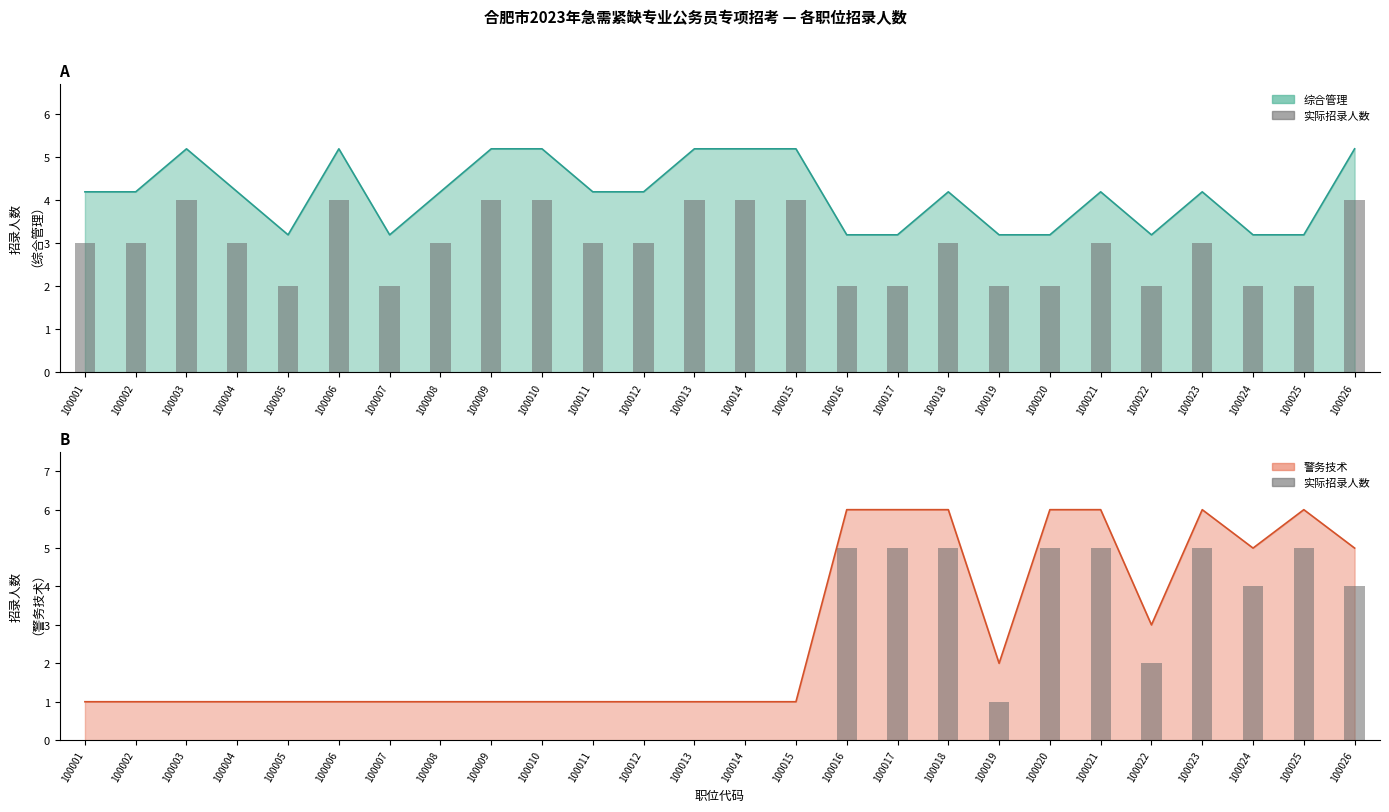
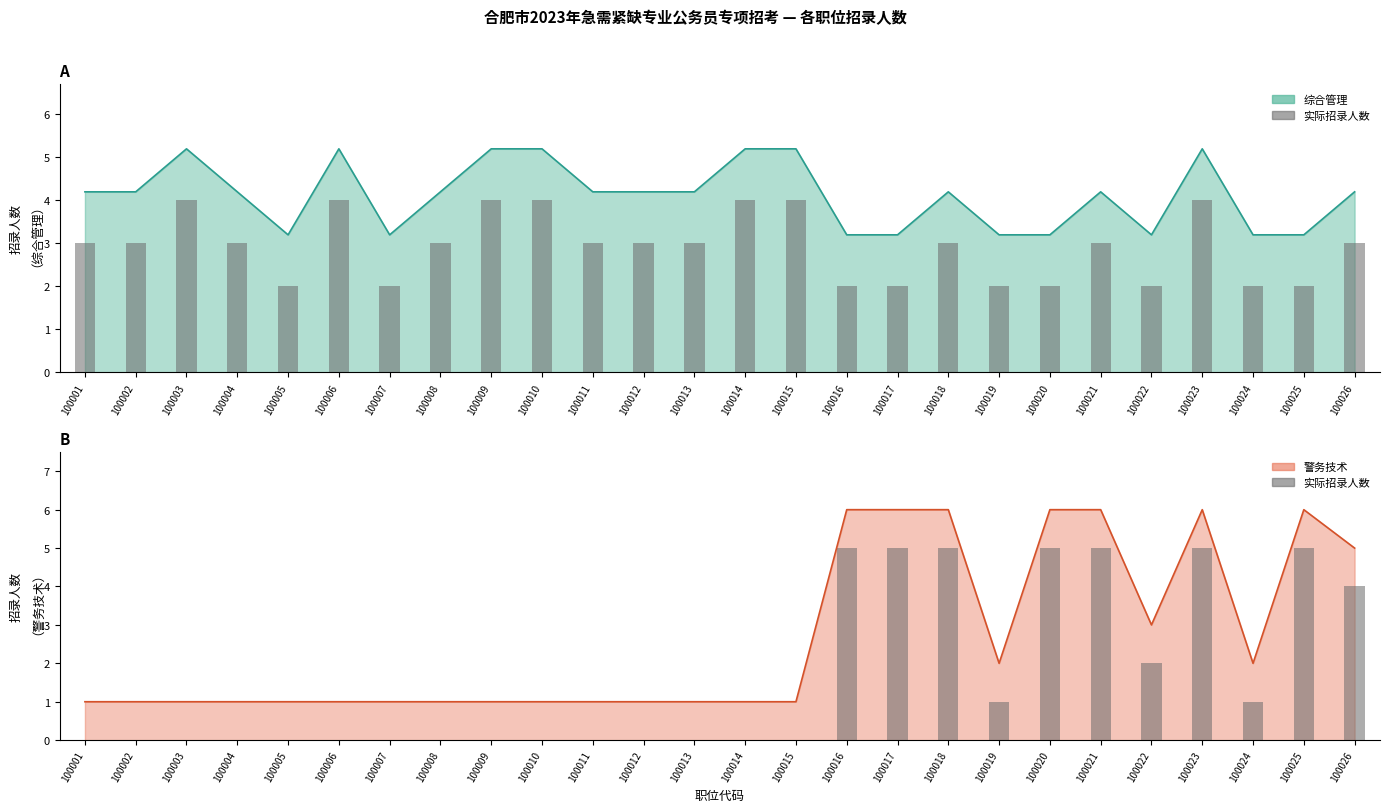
  {
    "A": {
      "综合管理": {
        "100001": 4.2,
        "100002": 4.2,
        "100003": 5.2,
        "100004": 4.2,
        "100005": 3.2,
        "100006": 5.2,
        "100007": 3.2,
        "100008": 4.2,
        "100009": 5.2,
        "100010": 5.2,
        "100011": 4.2,
        "100012": 4.2,
-       "100013": 5.2,
+       "100013": 4.2,
        "100014": 5.2,
        "100015": 5.2,
        "100016": 3.2,
        "100017": 3.2,
        "100018": 4.2,
        "100019": 3.2,
        "100020": 3.2,
        "100021": 4.2,
        "100022": 3.2,
-       "100023": 4.2,
+       "100023": 5.2,
        "100024": 3.2,
        "100025": 3.2,
-       "100026": 5.2
+       "100026": 4.2
      }
    },
    "B": {
      "警务技术": {
        "100001": 1.0,
        "100002": 1.0,
        "100003": 1.0,
        "100004": 1.0,
        "100005": 1.0,
        "100006": 1.0,
        "100007": 1.0,
        "100008": 1.0,
        "100009": 1.0,
        "100010": 1.0,
        "100011": 1.0,
        "100012": 1.0,
        "100013": 1.0,
        "100014": 1.0,
        "100015": 1.0,
        "100016": 6.0,
        "100017": 6.0,
        "100018": 6.0,
        "100019": 2.0,
        "100020": 6.0,
        "100021": 6.0,
        "100022": 3.0,
        "100023": 6.0,
-       "100024": 5.0,
+       "100024": 2.0,
        "100025": 6.0,
        "100026": 5.0
      }
    }
  }
